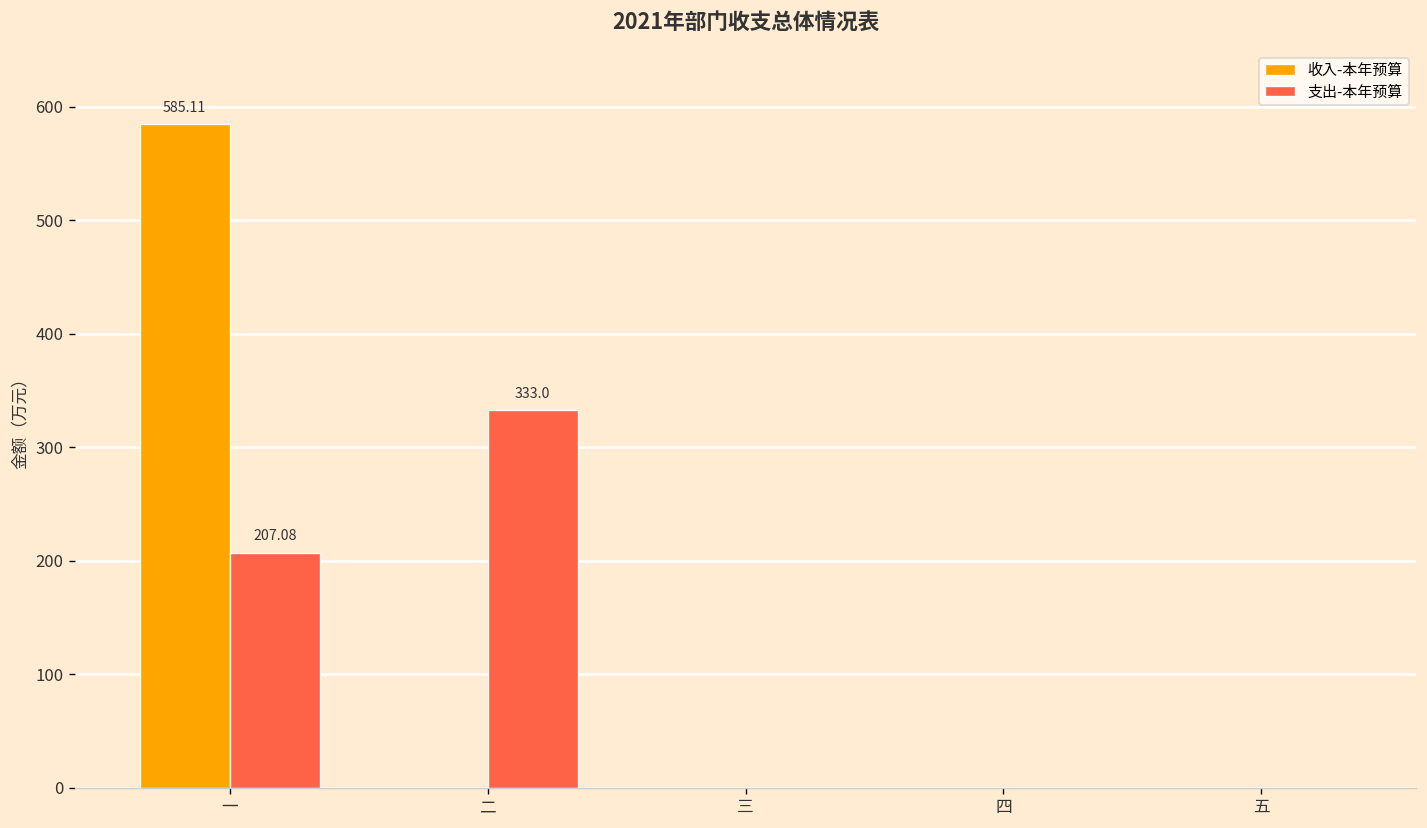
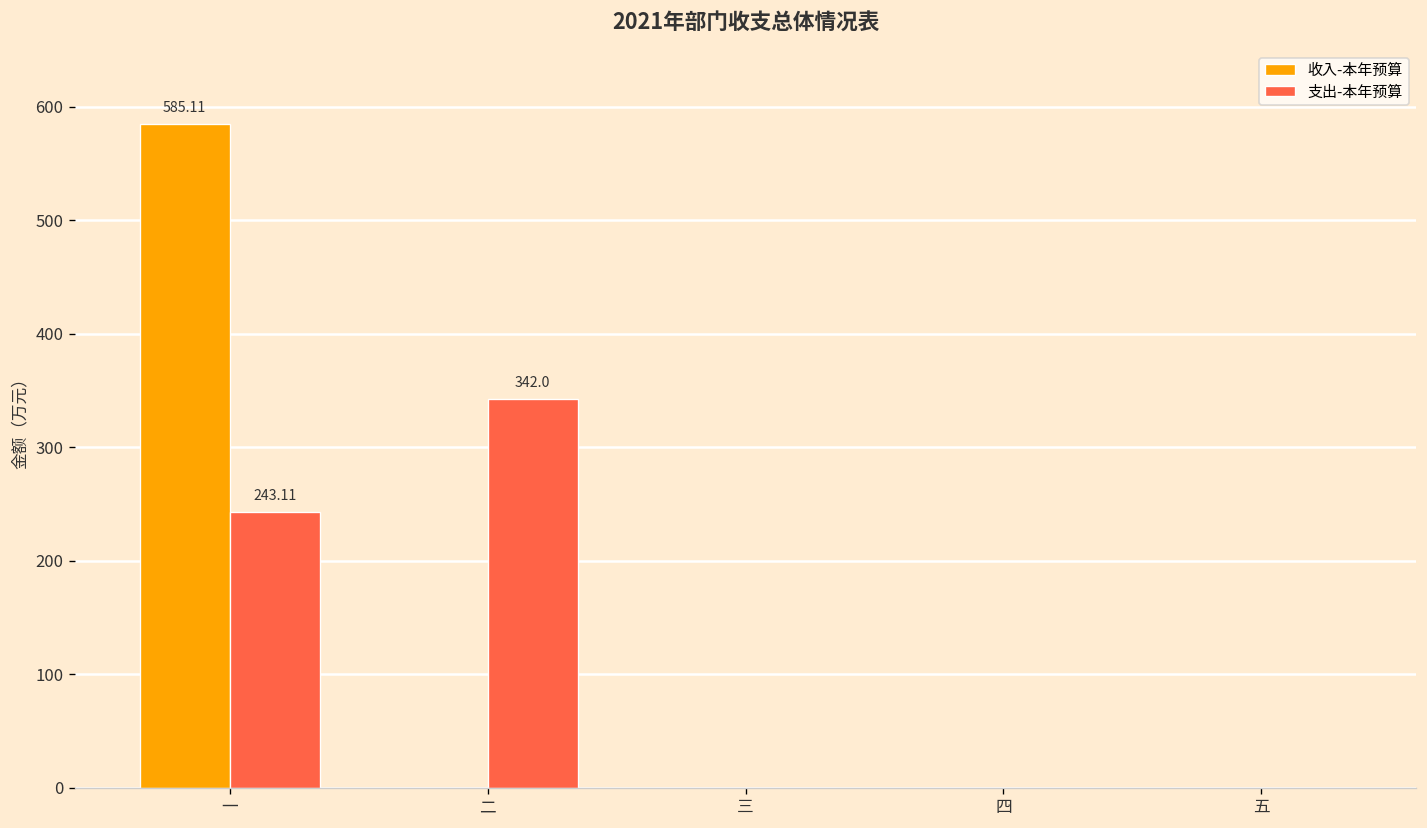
  {
    "收入-本年预算": {
      "一": 585.11
    },
    "支出-本年预算": {
-     "一": 207.08,
-     "二": 333.0
+     "一": 243.11,
+     "二": 342.0
    }
  }
